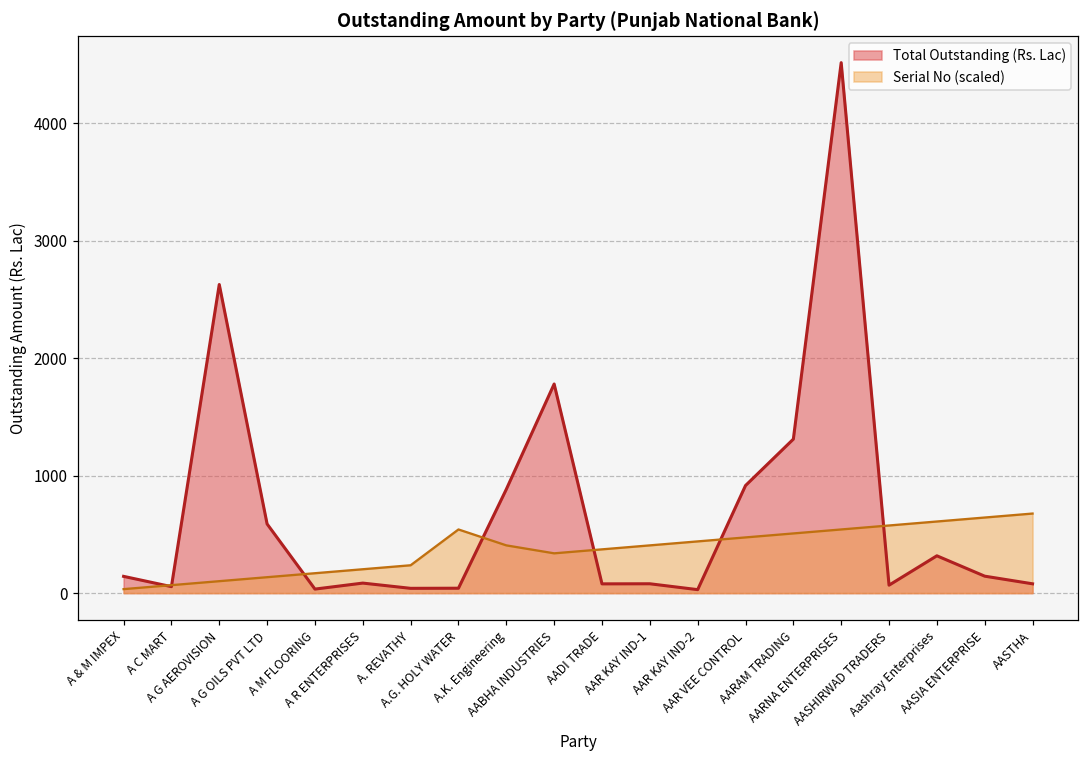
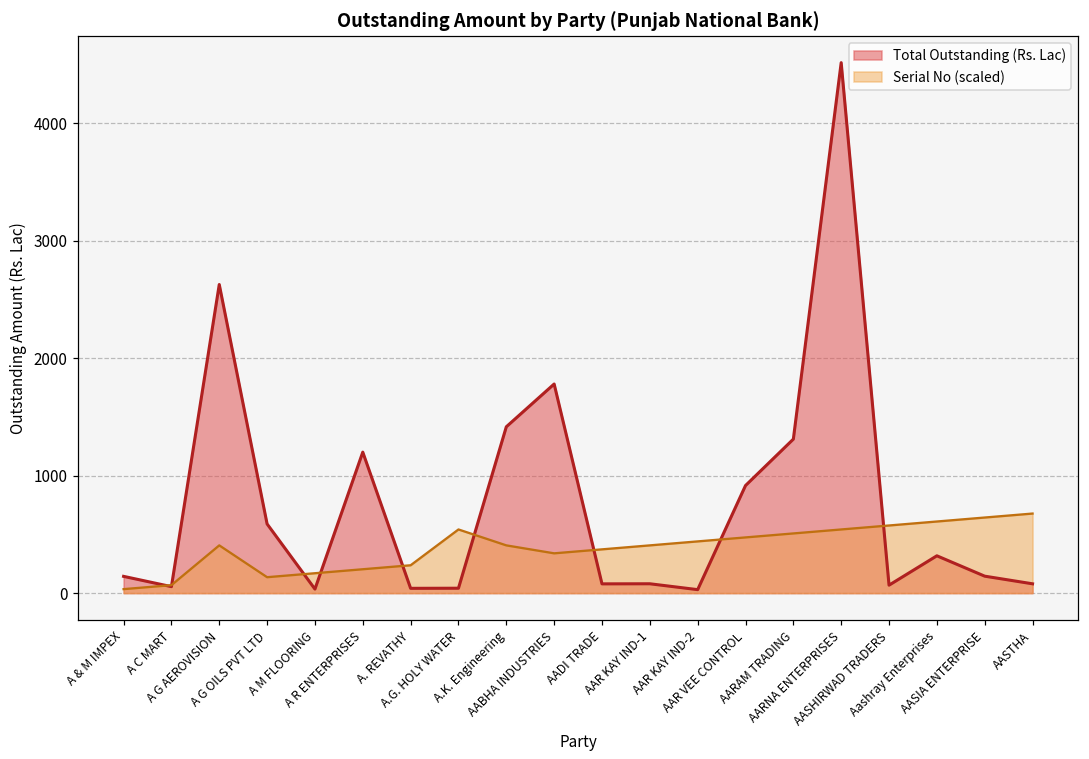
  {
    "Total Outstanding (Rs. Lac)": {
      "A & M IMPEX": 140,
      "A G AEROVISION": 2630,
      "A G OILS PVT LTD": 590,
      "A M FLOORING": 30,
-     "A R ENTERPRISES": 90,
+     "A R ENTERPRISES": 1200,
      "A. REVATHY": 40,
      "A.G. HOLY WATER": 40,
-     "A.K. Engineering": 880,
+     "A.K. Engineering": 1420,
      "AABHA INDUSTRIES": 1780,
      "AADI TRADE": 80,
      "AAR KAY IND-1": 80,
      "AAR KAY IND-2": 30,
      "AAR VEE CONTROL": 920,
      "AARAM TRADING": 1310,
      "AARNA ENTERPRISES": 4520,
      "AASHIRWAD TRADERS": 70,
      "Aashray Enterprises": 320,
      "AASIA ENTERPRISE": 140,
      "AASTHA": 80
    },
    "Serial No (scaled)": {
      "A & M IMPEX": 30,
-     "A G AEROVISION": 100,
+     "A G AEROVISION": 410,
      "A G OILS PVT LTD": 140,
      "A M FLOORING": 170,
      "A R ENTERPRISES": 200,
      "A. REVATHY": 240,
      "A.G. HOLY WATER": 540,
      "A.K. Engineering": 410,
      "AABHA INDUSTRIES": 340,
      "AADI TRADE": 370,
      "AAR KAY IND-1": 410,
      "AAR KAY IND-2": 440,
      "AAR VEE CONTROL": 470,
      "AARAM TRADING": 510,
      "AARNA ENTERPRISES": 540,
      "AASHIRWAD TRADERS": 580,
      "Aashray Enterprises": 610,
      "AASIA ENTERPRISE": 640,
      "AASTHA": 680
    }
  }
